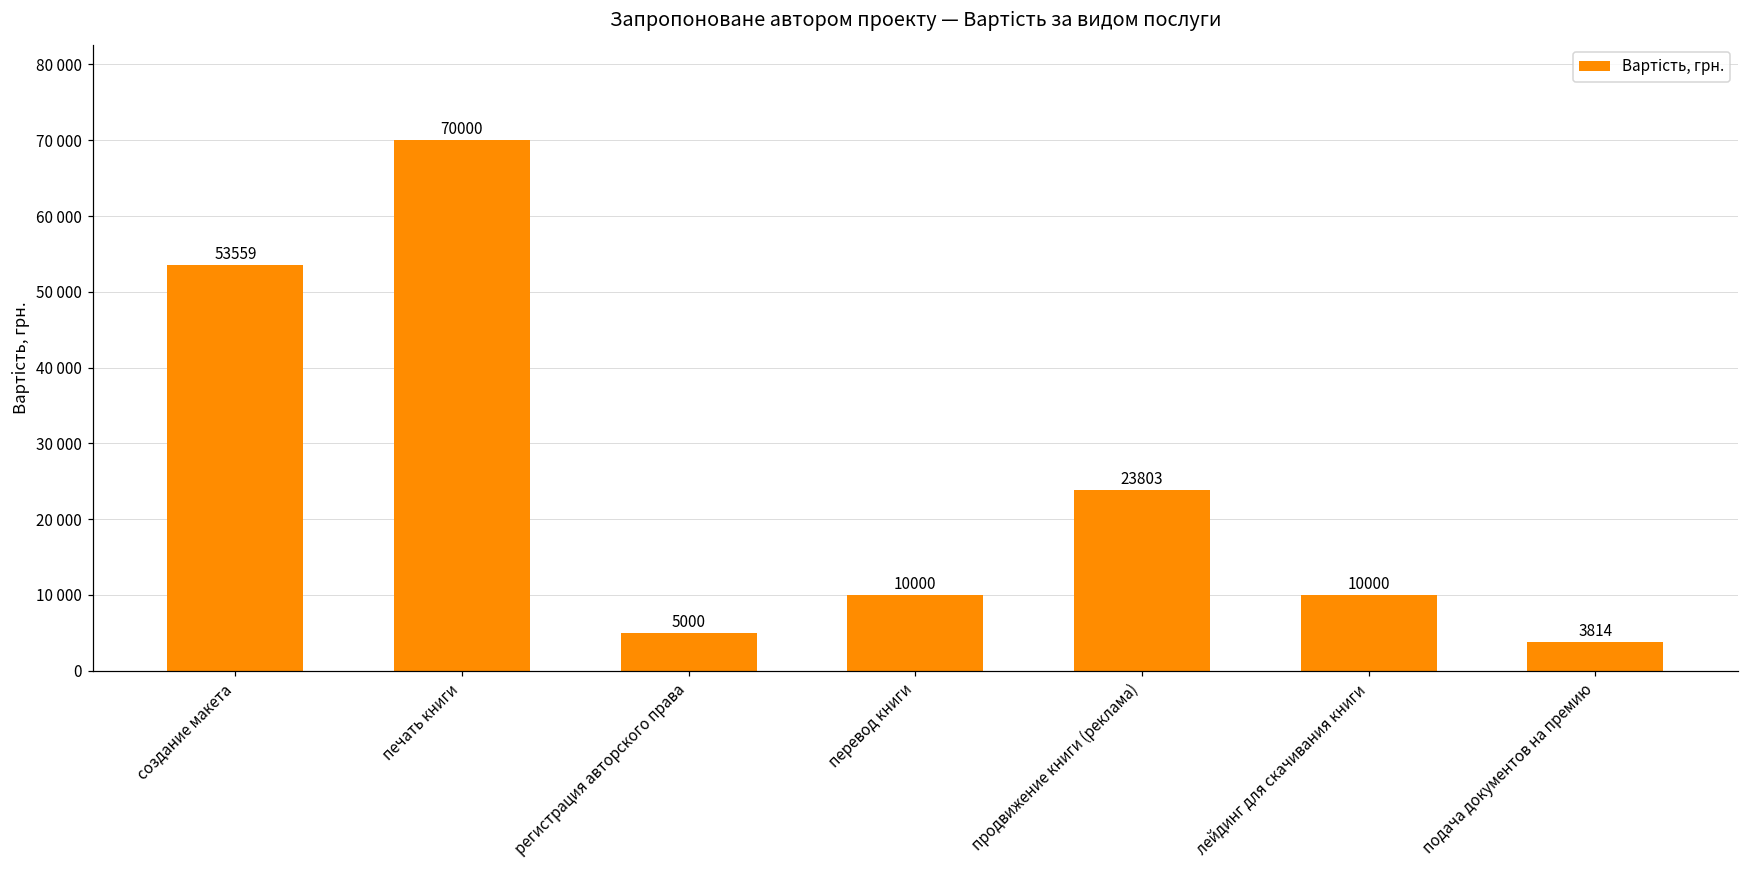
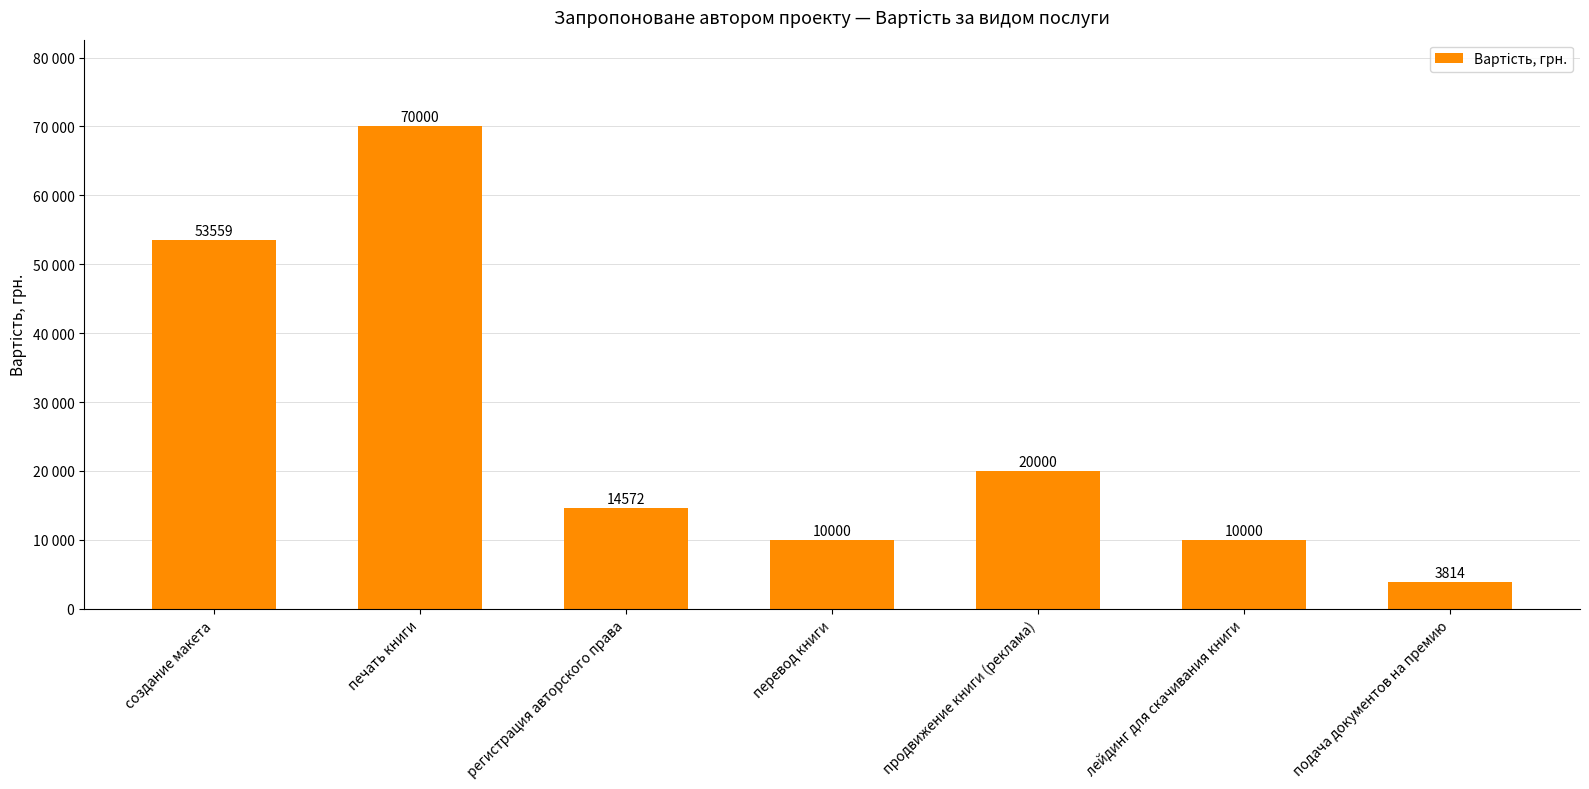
  {
    "создание макета": 53559,
    "печать книги": 70000,
-   "регистрация авторского права": 5000,
+   "регистрация авторского права": 14572,
    "перевод книги": 10000,
-   "продвижение книги (реклама)": 23803,
+   "продвижение книги (реклама)": 20000,
    "лейдинг для скачивания книги": 10000,
    "подача документов на премию": 3814
  }
